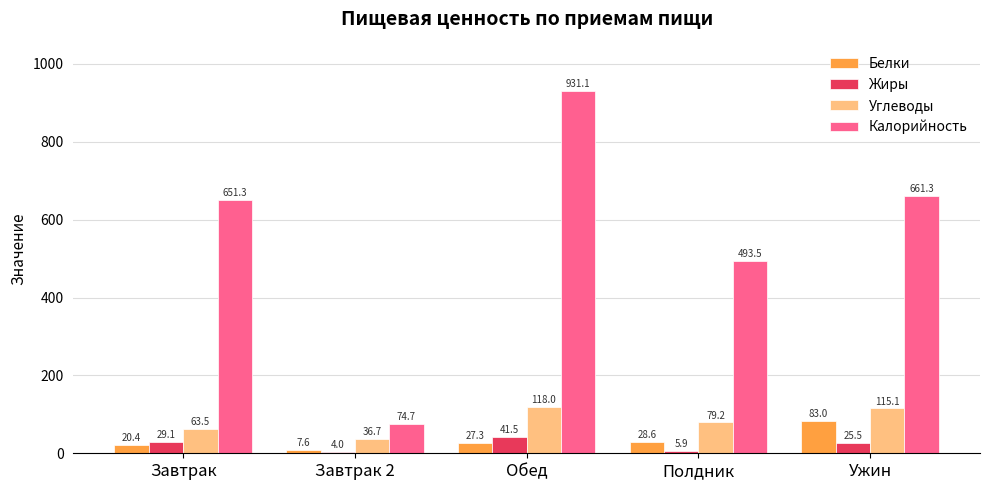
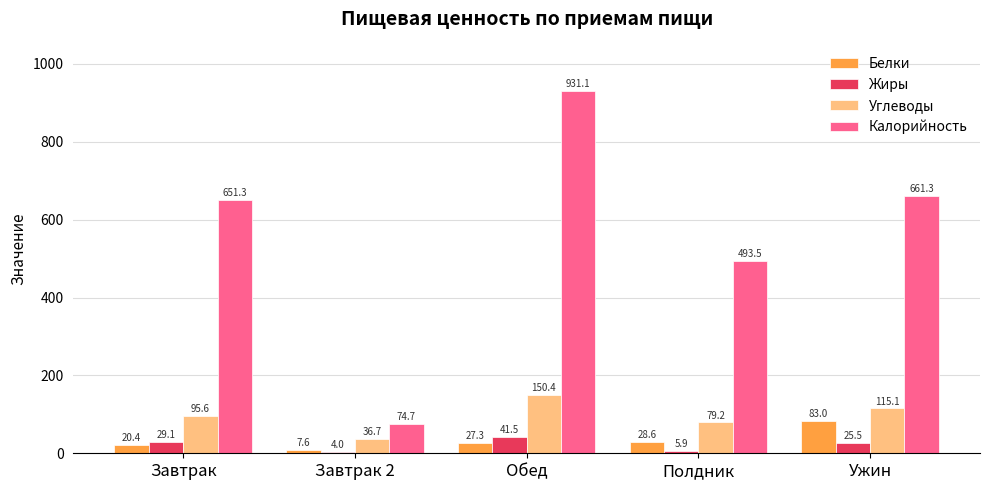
  {
    "Белки": {
      "Завтрак": 20.4,
      "Завтрак 2": 7.6,
      "Обед": 27.3,
      "Полдник": 28.6,
      "Ужин": 83.0
    },
    "Жиры": {
      "Завтрак": 29.1,
      "Завтрак 2": 4.0,
      "Обед": 41.5,
      "Полдник": 5.9,
      "Ужин": 25.5
    },
    "Углеводы": {
-     "Завтрак": 63.5,
+     "Завтрак": 95.6,
      "Завтрак 2": 36.7,
-     "Обед": 118.0,
+     "Обед": 150.4,
      "Полдник": 79.2,
      "Ужин": 115.1
    },
    "Калорийность": {
      "Завтрак": 651.3,
      "Завтрак 2": 74.7,
      "Обед": 931.1,
      "Полдник": 493.5,
      "Ужин": 661.3
    }
  }
